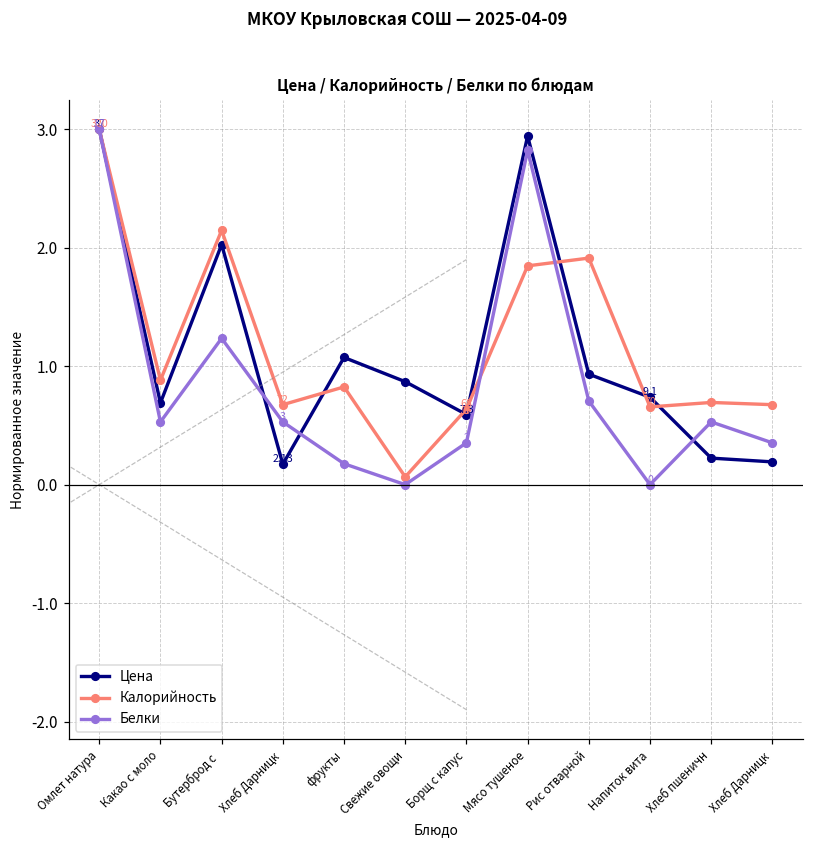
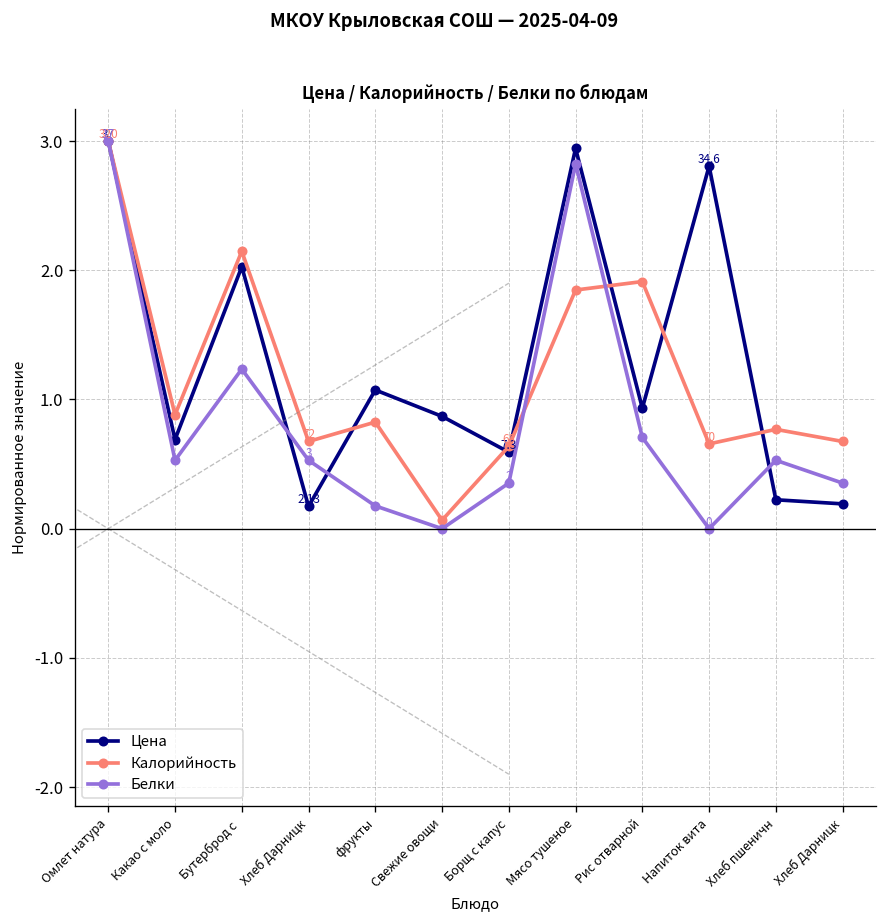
  {
    "Цена": {
-     "Напиток вита": 9.1
+     "Напиток вита": 34.6
    },
    "Калорийность": {
      "Какао с моло": 0.88,
      "Бутерброд с": 2.15,
      "фрукты": 0.83,
      "Свежие овощи": 0.07,
      "Мясо тушеное": 1.85,
      "Рис отварной": 1.91,
-     "Хлеб пшеничн": 0.69
+     "Хлеб пшеничн": 0.77
    },
    "Белки": {
      "Напиток вита": 0
    }
  }
